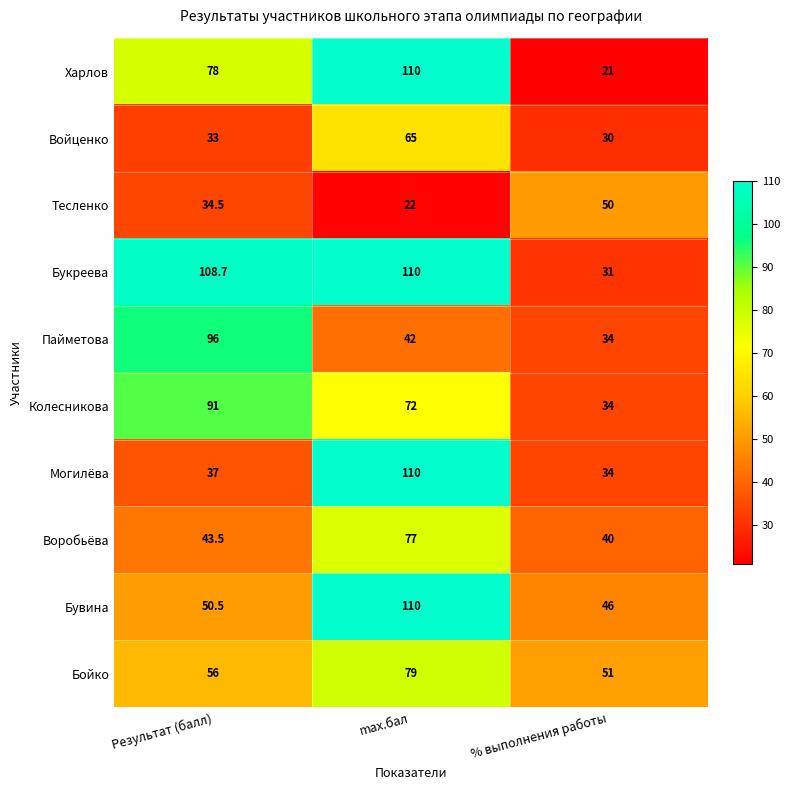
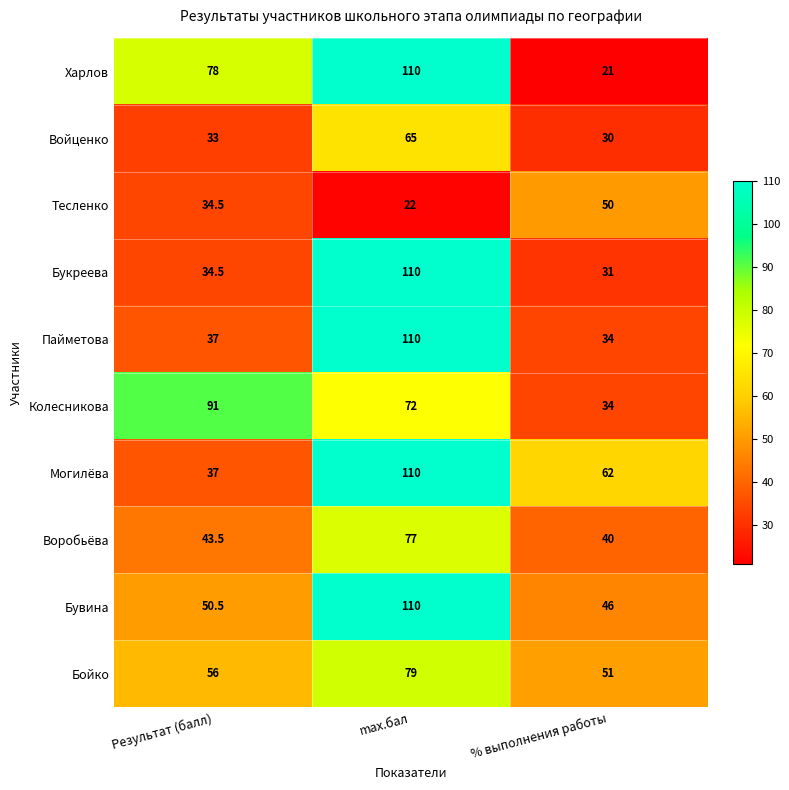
  {
    "Харлов": {
      "Результат (балл)": 78,
      "max.бал": 110,
      "% выполнения работы": 21
    },
    "Войценко": {
      "Результат (балл)": 33,
      "max.бал": 65,
      "% выполнения работы": 30
    },
    "Тесленко": {
      "Результат (балл)": 34.5,
      "max.бал": 22,
      "% выполнения работы": 50
    },
    "Букреева": {
-     "Результат (балл)": 108.7,
+     "Результат (балл)": 34.5,
      "max.бал": 110,
      "% выполнения работы": 31
    },
    "Пайметова": {
-     "Результат (балл)": 96,
-     "max.бал": 42,
+     "Результат (балл)": 37,
+     "max.бал": 110,
      "% выполнения работы": 34
    },
    "Колесникова": {
      "Результат (балл)": 91,
      "max.бал": 72,
      "% выполнения работы": 34
    },
    "Могилёва": {
      "Результат (балл)": 37,
      "max.бал": 110,
-     "% выполнения работы": 34
+     "% выполнения работы": 62
    },
    "Воробьёва": {
      "Результат (балл)": 43.5,
      "max.бал": 77,
      "% выполнения работы": 40
    },
    "Бувина": {
      "Результат (балл)": 50.5,
      "max.бал": 110,
      "% выполнения работы": 46
    },
    "Бойко": {
      "Результат (балл)": 56,
      "max.бал": 79,
      "% выполнения работы": 51
    }
  }
